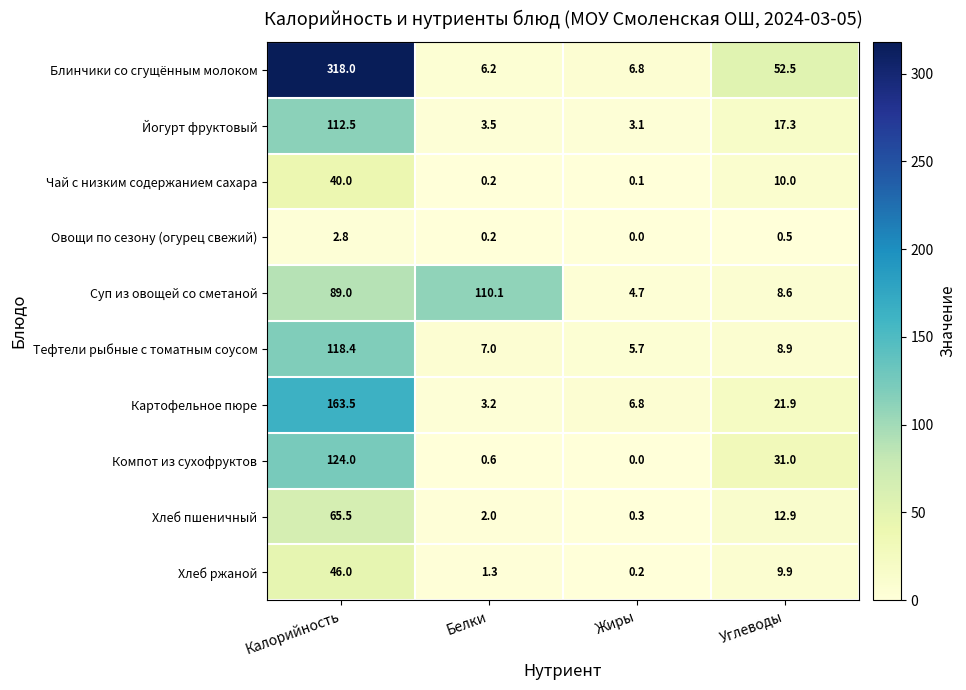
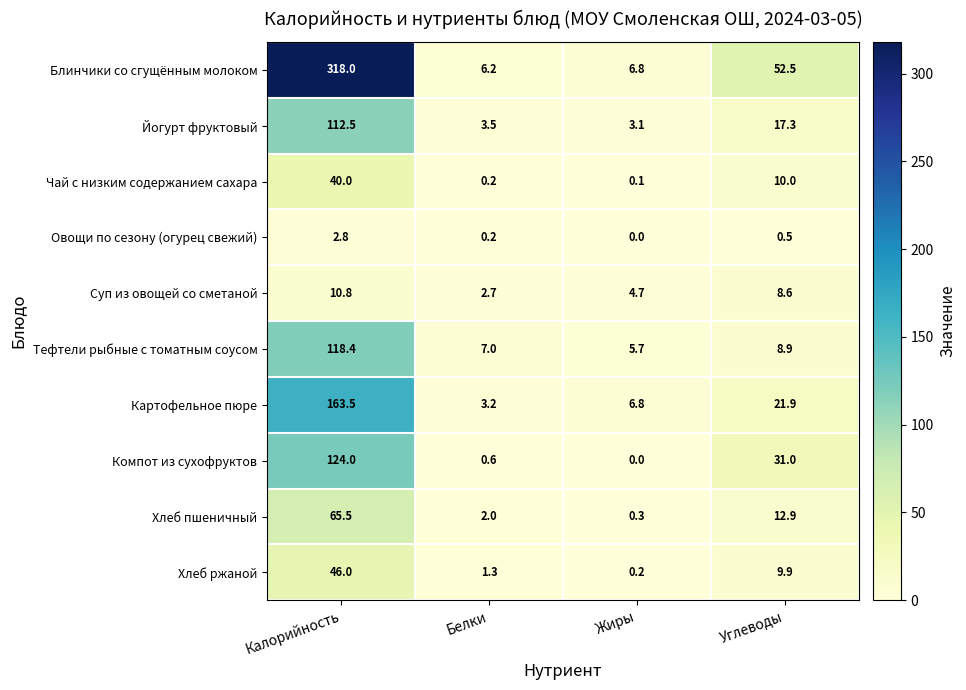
  {
    "Блинчики со сгущённым молоком": {
      "Калорийность": 318.0,
      "Белки": 6.2,
      "Жиры": 6.8,
      "Углеводы": 52.5
    },
    "Йогурт фруктовый": {
      "Калорийность": 112.5,
      "Белки": 3.5,
      "Жиры": 3.1,
      "Углеводы": 17.3
    },
    "Чай с низким содержанием сахара": {
      "Калорийность": 40.0,
      "Белки": 0.2,
      "Жиры": 0.1,
      "Углеводы": 10.0
    },
    "Овощи по сезону (огурец свежий)": {
      "Калорийность": 2.8,
      "Белки": 0.2,
      "Жиры": 0.0,
      "Углеводы": 0.5
    },
    "Суп из овощей со сметаной": {
-     "Калорийность": 89.0,
-     "Белки": 110.1,
+     "Калорийность": 10.8,
+     "Белки": 2.7,
      "Жиры": 4.7,
      "Углеводы": 8.6
    },
    "Тефтели рыбные с томатным соусом": {
      "Калорийность": 118.4,
      "Белки": 7.0,
      "Жиры": 5.7,
      "Углеводы": 8.9
    },
    "Картофельное пюре": {
      "Калорийность": 163.5,
      "Белки": 3.2,
      "Жиры": 6.8,
      "Углеводы": 21.9
    },
    "Компот из сухофруктов": {
      "Калорийность": 124.0,
      "Белки": 0.6,
      "Жиры": 0.0,
      "Углеводы": 31.0
    },
    "Хлеб пшеничный": {
      "Калорийность": 65.5,
      "Белки": 2.0,
      "Жиры": 0.3,
      "Углеводы": 12.9
    },
    "Хлеб ржаной": {
      "Калорийность": 46.0,
      "Белки": 1.3,
      "Жиры": 0.2,
      "Углеводы": 9.9
    }
  }
